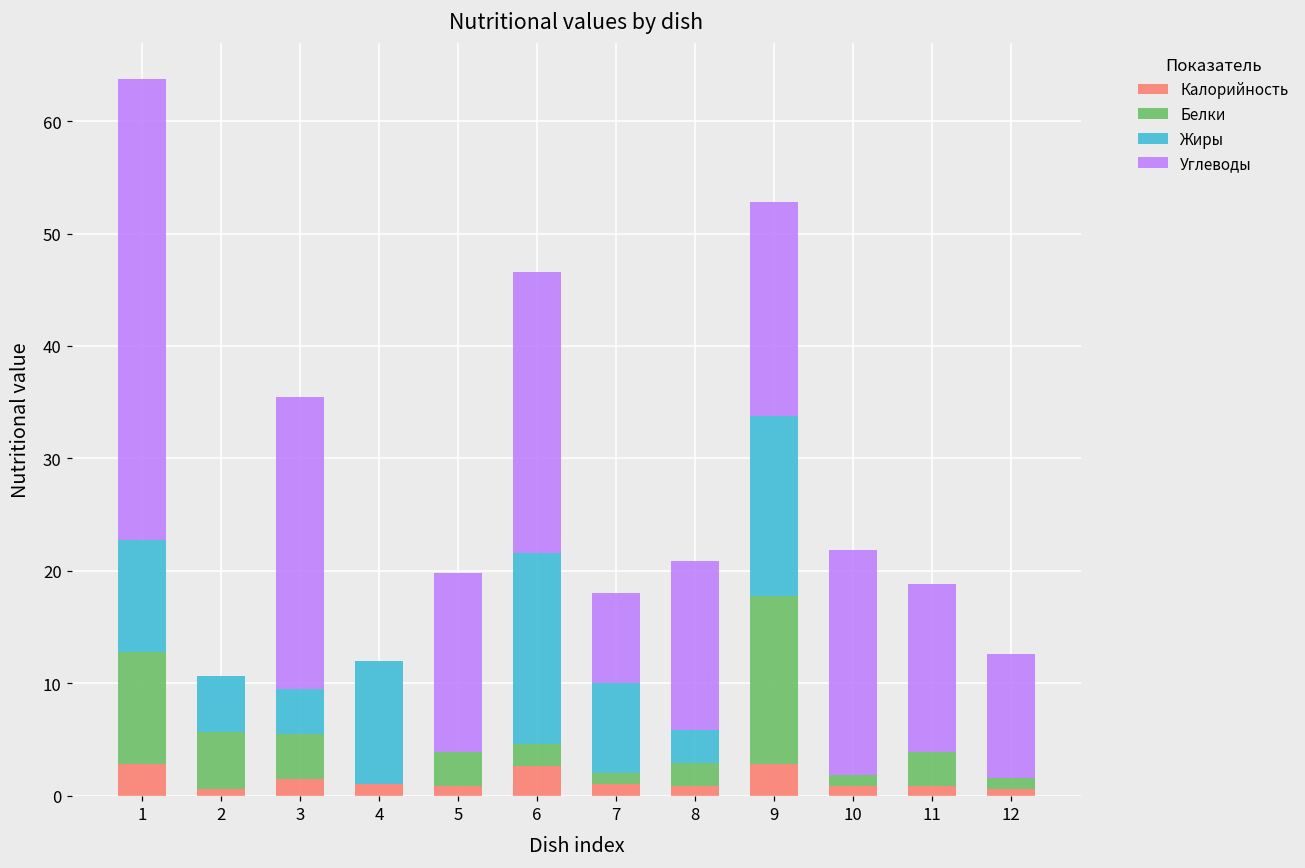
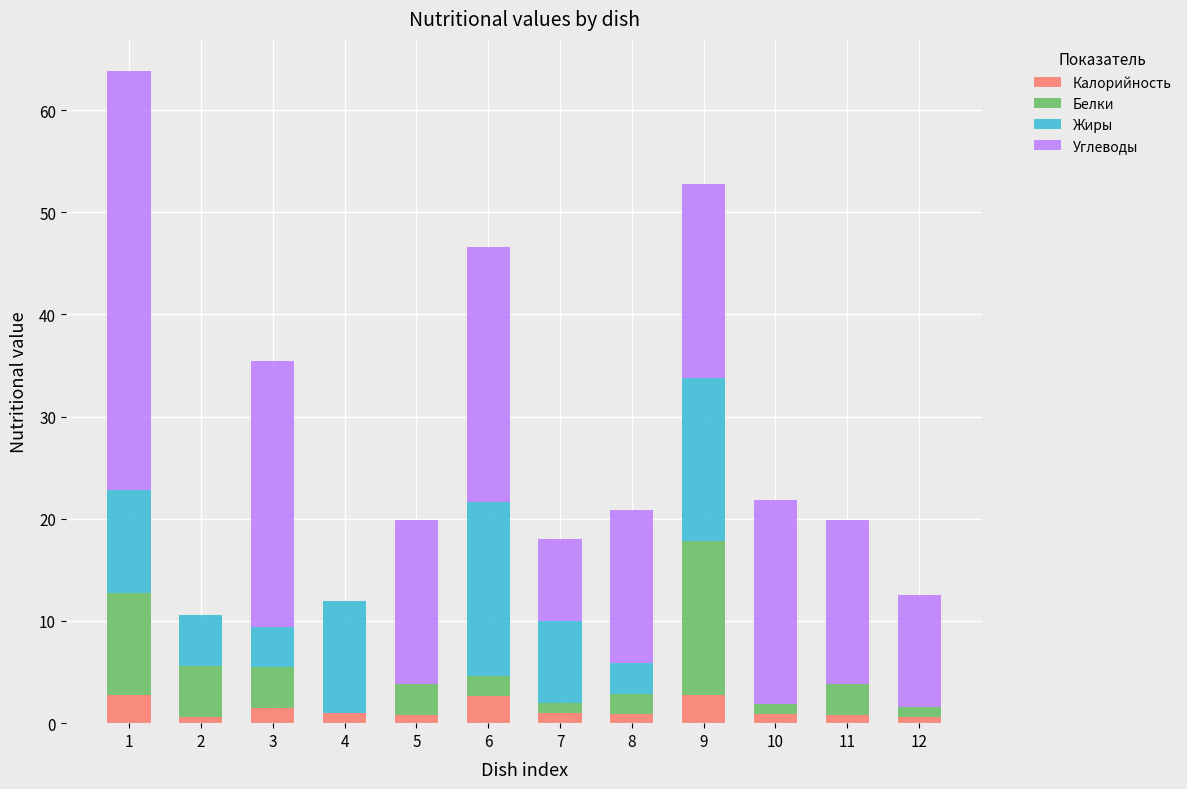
  {
    "Белки": {
      "1": 10,
      "2": 5,
      "3": 4,
      "4": 0,
      "5": 3,
      "6": 2,
      "7": 1,
      "8": 2,
      "9": 15,
      "10": 1,
      "11": 3,
      "12": 1
    },
    "Жиры": {
      "1": 10,
      "2": 5,
      "3": 4,
      "4": 11,
      "5": 0,
      "6": 17,
      "7": 8,
      "8": 3,
      "9": 16,
      "10": 0,
      "11": 0,
      "12": 0
    },
    "Углеводы": {
      "1": 41,
      "2": 0,
      "3": 26,
      "4": 0,
      "5": 16,
      "6": 25,
      "7": 8,
      "8": 15,
      "9": 19,
      "10": 20,
-     "11": 15,
+     "11": 16,
      "12": 11
    }
  }
